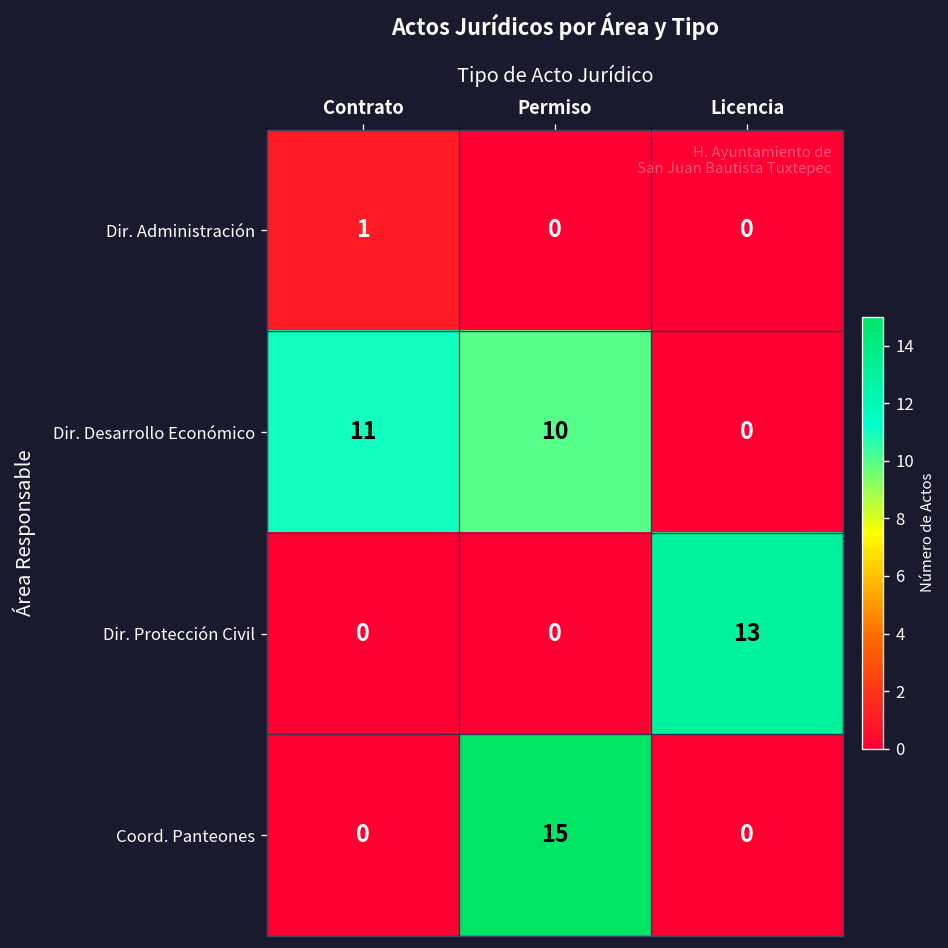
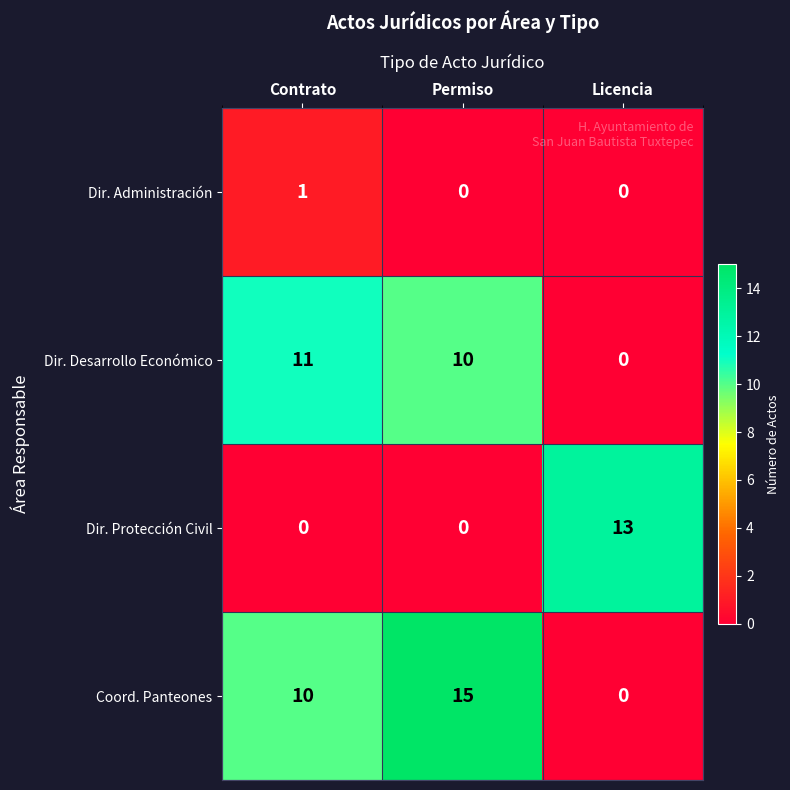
  {
    "Dir. Administración": {
      "Contrato": 1,
      "Permiso": 0
    },
    "Dir. Desarrollo Económico": {
      "Contrato": 11,
      "Permiso": 10,
      "Licencia": 0
    },
    "Dir. Protección Civil": {
      "Contrato": 0,
      "Permiso": 0,
      "Licencia": 13
    },
    "Coord. Panteones": {
-     "Contrato": 0,
+     "Contrato": 10,
      "Permiso": 15,
      "Licencia": 0
    }
  }
